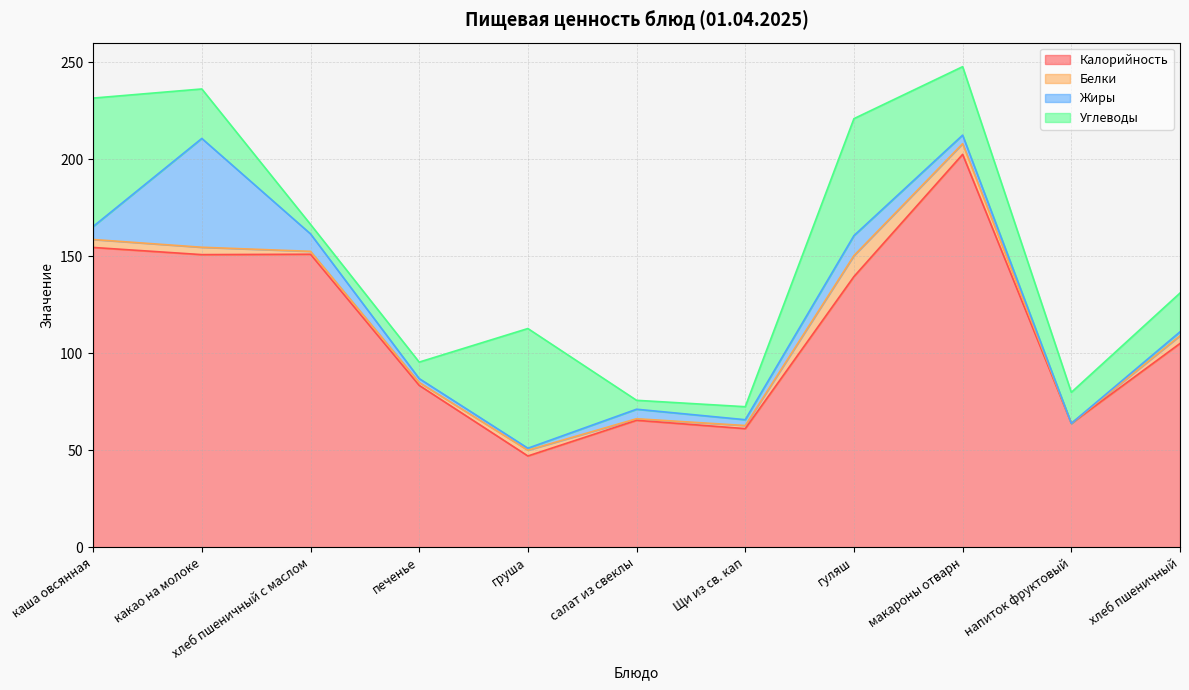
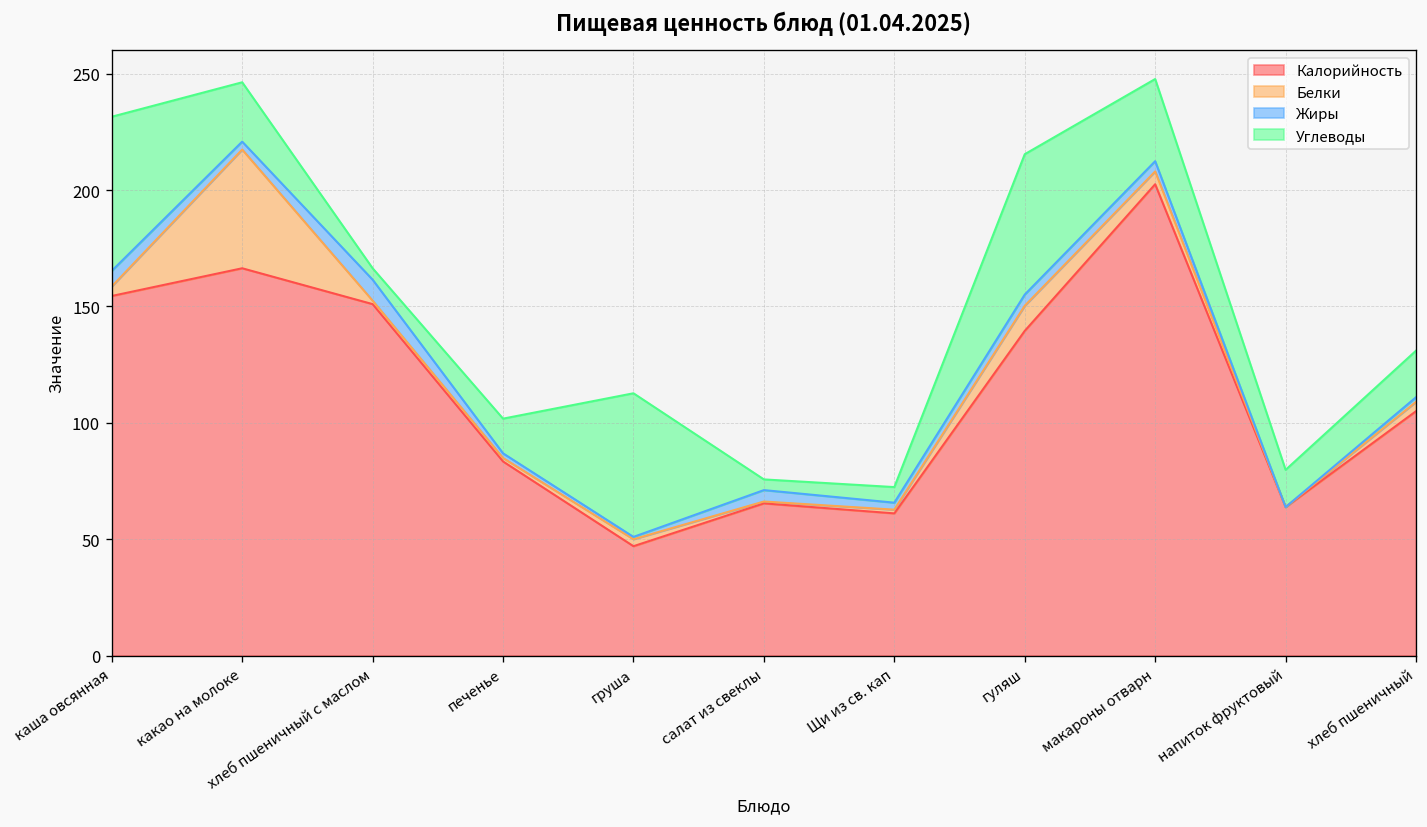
  {
    "Калорийность": {
      "каша овсянная": 155,
-     "какао на молоке": 151,
+     "какао на молоке": 166,
      "хлеб пшеничный с маслом": 151,
      "печенье": 83,
      "груша": 47,
      "Щи из св. кап": 61,
      "гуляш": 140,
      "макароны отварн": 203,
      "хлеб пшеничный": 105
    },
    "Белки": {
      "каша овсянная": 4,
-     "какао на молоке": 4,
+     "какао на молоке": 51,
      "хлеб пшеничный с маслом": 2,
      "печенье": 2,
      "Щи из св. кап": 2,
      "гуляш": 11,
      "макароны отварн": 6,
      "хлеб пшеничный": 4
    },
    "Жиры": {
      "каша овсянная": 7,
-     "какао на молоке": 56,
+     "какао на молоке": 3,
      "хлеб пшеничный с маслом": 9,
      "печенье": 2,
      "салат из свеклы": 5,
      "Щи из св. кап": 3,
-     "гуляш": 10,
+     "гуляш": 5,
      "макароны отварн": 4,
      "хлеб пшеничный": 2
    },
    "Углеводы": {
      "каша овсянная": 66,
      "какао на молоке": 26,
      "хлеб пшеничный с маслом": 5,
-     "печенье": 9,
+     "печенье": 15,
      "груша": 62,
      "салат из свеклы": 5,
      "Щи из св. кап": 7,
      "гуляш": 60,
      "макароны отварн": 35,
      "напиток фруктовый": 16,
      "хлеб пшеничный": 20
    }
  }
